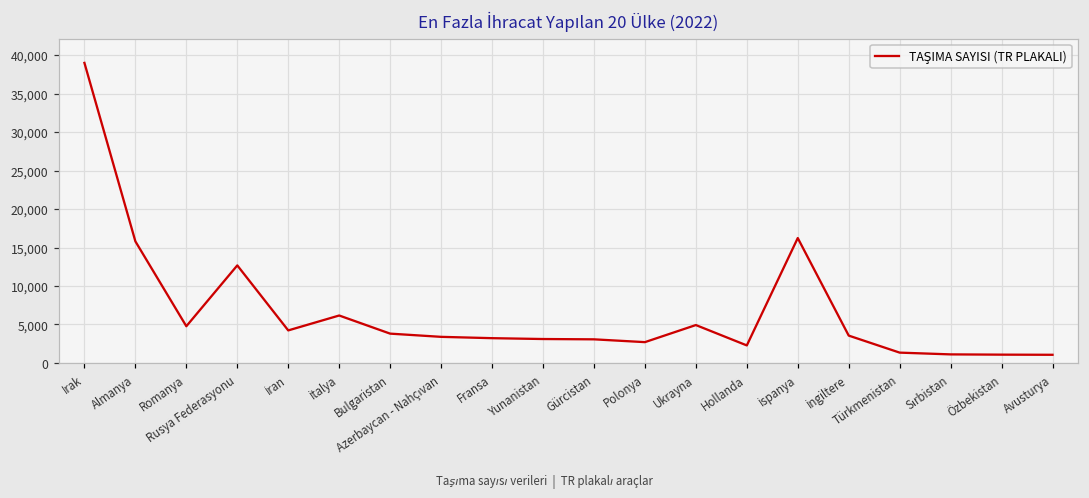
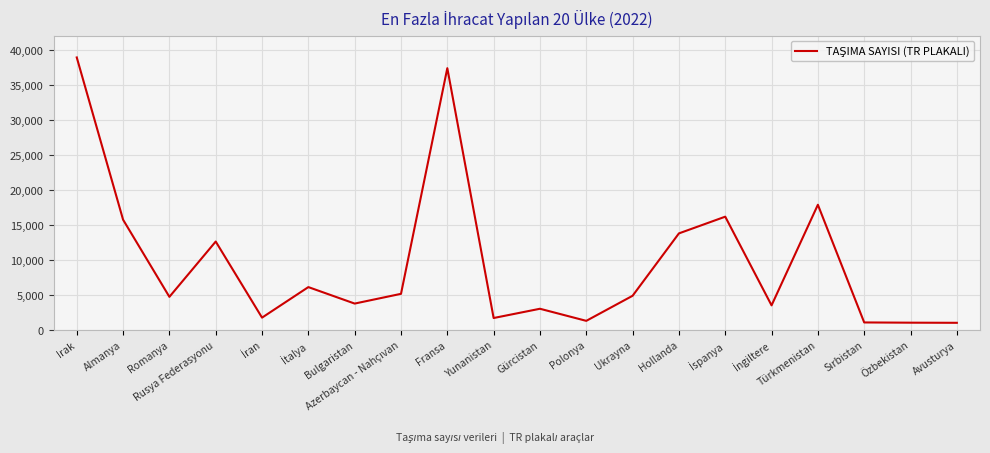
  {
    "Irak": "39,000",
    "Almanya": "16,000",
    "Romanya": "5,000",
    "Rusya Federasyonu": "13,000",
-   "İran": "4,000",
+   "İran": "2,000",
    "İtalya": "6,000",
    "Bulgaristan": "4,000",
-   "Azerbaycan - Nahçıvan": "3,000",
-   "Fransa": "3,000",
-   "Yunanistan": "3,000",
+   "Azerbaycan - Nahçıvan": "5,000",
+   "Fransa": "37,000",
+   "Yunanistan": "2,000",
    "Gürcistan": "3,000",
-   "Polonya": "3,000",
+   "Polonya": "1,000",
    "Ukrayna": "5,000",
-   "Hollanda": "2,000",
+   "Hollanda": "14,000",
    "İspanya": "16,000",
    "İngiltere": "4,000",
-   "Türkmenistan": "1,000",
+   "Türkmenistan": "18,000",
    "Sırbistan": "1,000",
    "Özbekistan": "1,000",
    "Avusturya": "1,000"
  }
